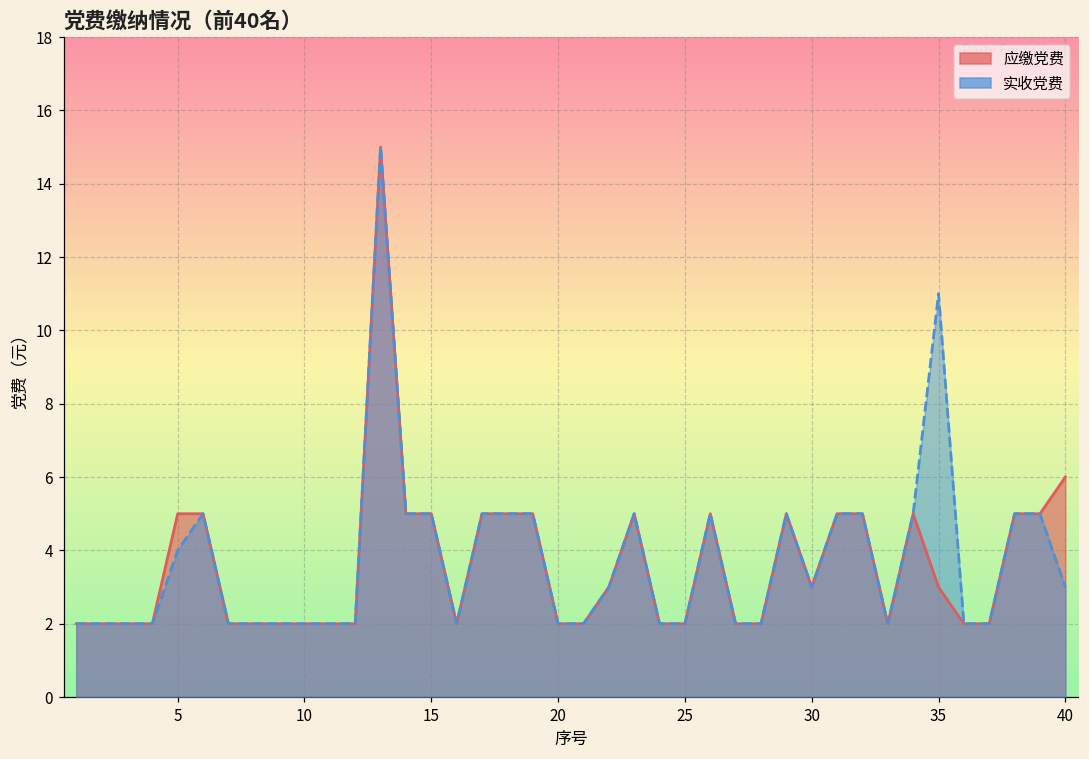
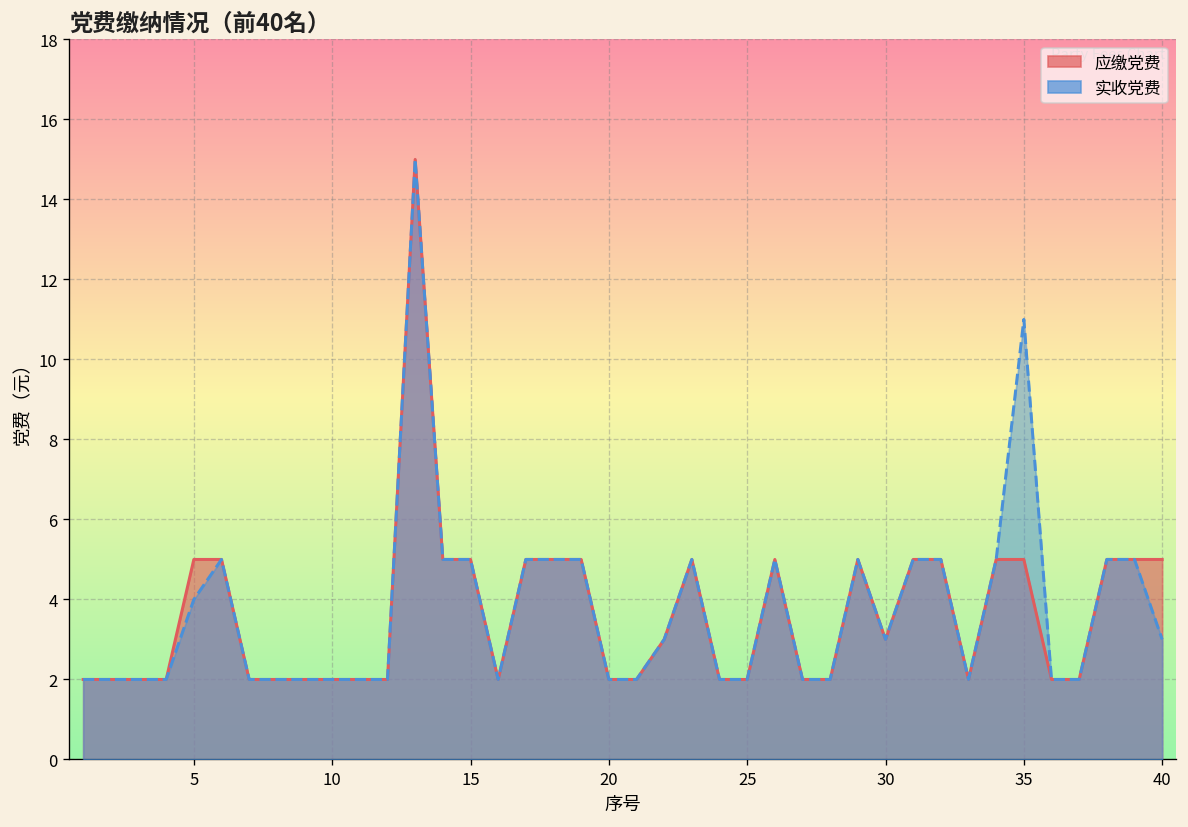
  {
    "应缴党费": {
      "5": 5,
-     "35": 3,
-     "40": 6
+     "35": 5,
+     "40": 5
    },
    "实收党费": {
      "5": 4,
      "35": 11,
      "40": 3
    }
  }
